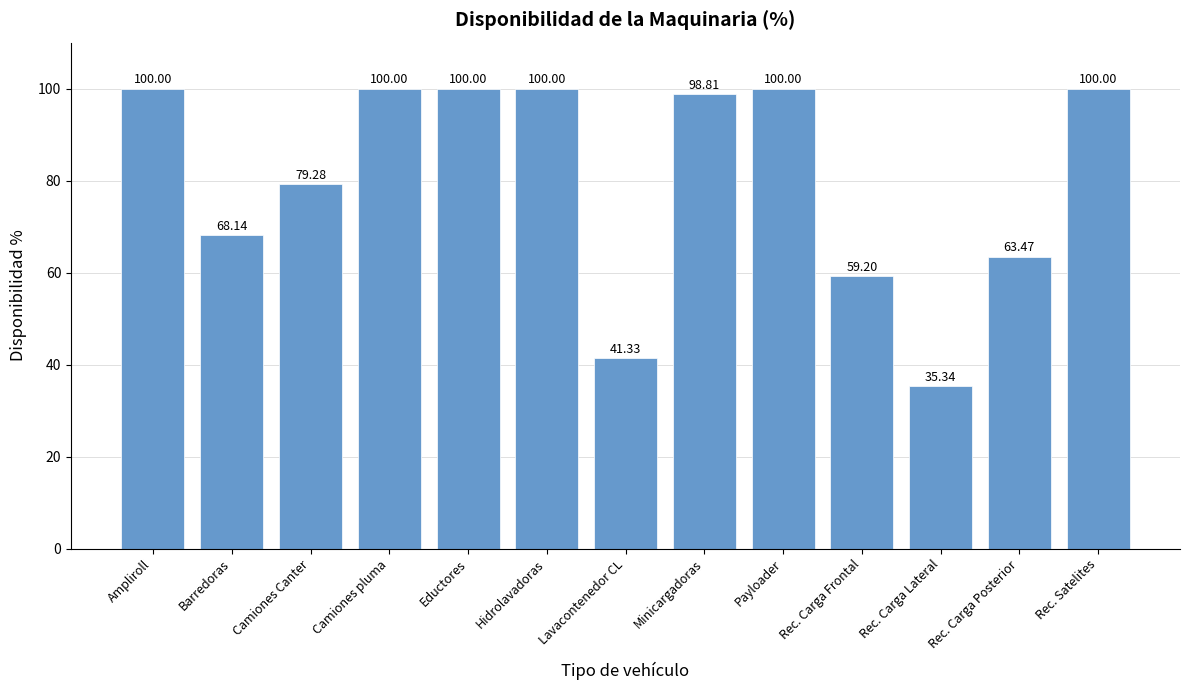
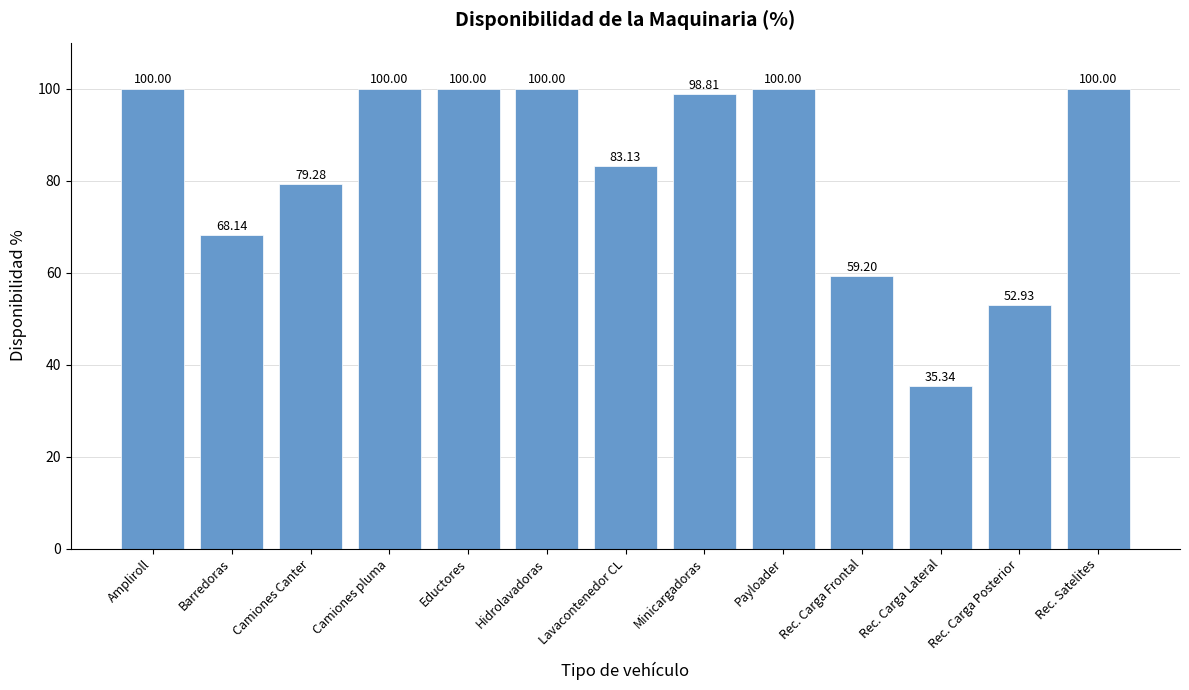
  {
    "Ampliroll": 100.00,
    "Barredoras": 68.14,
    "Camiones Canter": 79.28,
    "Camiones pluma": 100.00,
    "Eductores": 100.00,
    "Hidrolavadoras": 100.00,
-   "Lavacontenedor CL": 41.33,
+   "Lavacontenedor CL": 83.13,
    "Minicargadoras": 98.81,
    "Payloader": 100.00,
    "Rec. Carga Frontal": 59.20,
    "Rec. Carga Lateral": 35.34,
-   "Rec. Carga Posterior": 63.47,
+   "Rec. Carga Posterior": 52.93,
    "Rec. Satelites": 100.00
  }
